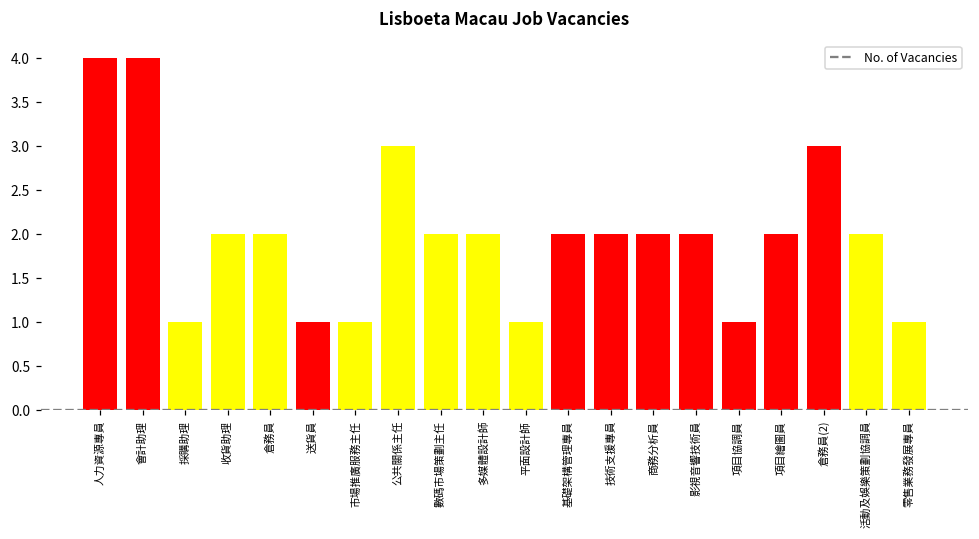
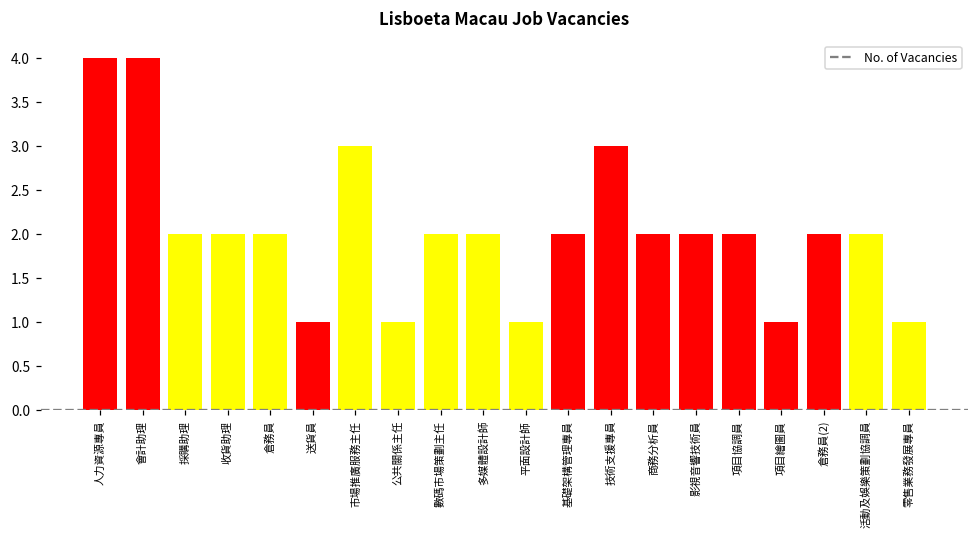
  {
    "人力資源專員": 4,
    "會計助理": 4,
-   "採購助理": 1,
+   "採購助理": 2,
    "收貨助理": 2,
    "倉務員": 2,
    "送貨員": 1,
-   "市場推廣服務主任": 1,
-   "公共關係主任": 3,
+   "市場推廣服務主任": 3,
+   "公共關係主任": 1,
    "數碼市場策劃主任": 2,
    "多媒體設計師": 2,
    "平面設計師": 1,
    "基礎架構管理專員": 2,
-   "技術支援專員": 2,
+   "技術支援專員": 3,
    "商務分析員": 2,
    "影視音響技術員": 2,
-   "項目協調員": 1,
-   "項目繪圖員": 2,
-   "倉務員(2)": 3,
+   "項目協調員": 2,
+   "項目繪圖員": 1,
+   "倉務員(2)": 2,
    "活動及娛樂策劃協調員": 2,
    "零售業務發展專員": 1
  }
